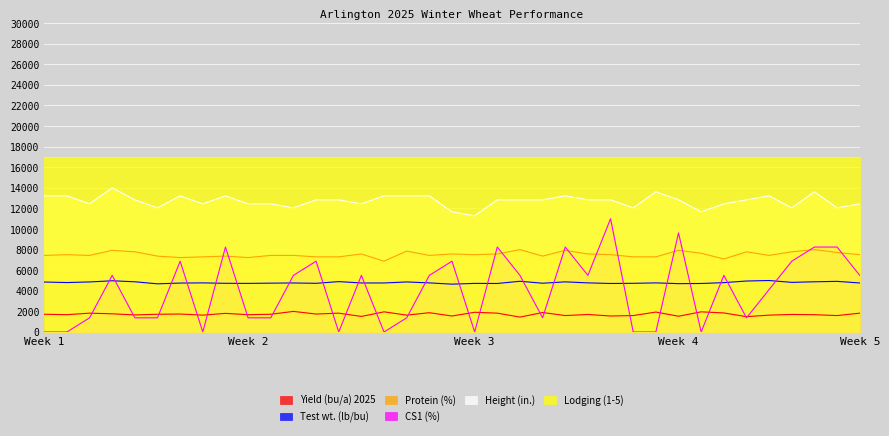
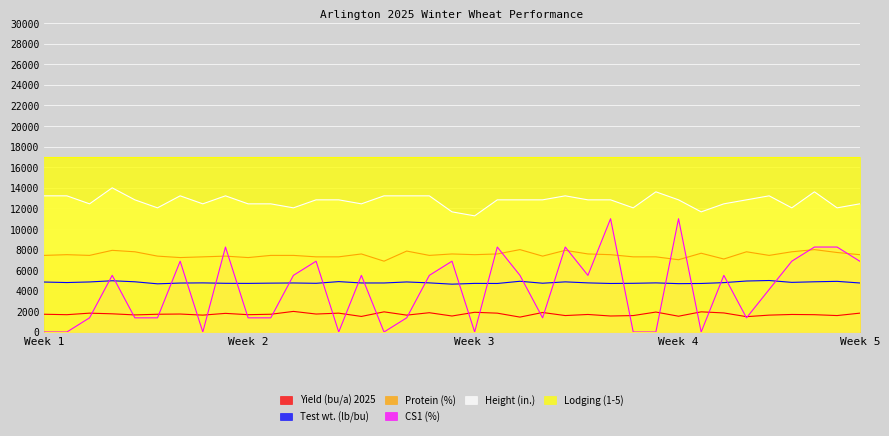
  {
    "Yield (bu/a) 2025": {
      "Week 1": 1700,
      "Week 2": 1700,
      "Week 3": 1900,
      "Week 4": 1500,
      "Week 5": 1800
    },
    "Test wt. (lb/bu)": {
      "Week 1": 4900,
      "Week 2": 4700,
      "Week 3": 4700,
      "Week 4": 4700,
      "Week 5": 4800
    },
    "Protein (%)": {
      "Week 1": 7400,
      "Week 2": 7200,
      "Week 3": 7500,
-     "Week 4": 7900,
+     "Week 4": 7000,
      "Week 5": 7500
    },
    "CS1 (%)": {
      "Week 1": 0,
      "Week 2": 1400,
      "Week 3": 0,
-     "Week 4": 9600,
-     "Week 5": 5500
+     "Week 4": 11000,
+     "Week 5": 6900
    },
    "Height (in.)": {
      "Week 1": 13200,
      "Week 2": 12400,
      "Week 3": 11300,
      "Week 4": 12800,
      "Week 5": 12400
    },
    "Lodging (1-5)": {
      "Week 1": 17000,
      "Week 2": 17000,
      "Week 3": 17000,
      "Week 4": 17000,
      "Week 5": 17000
    }
  }
